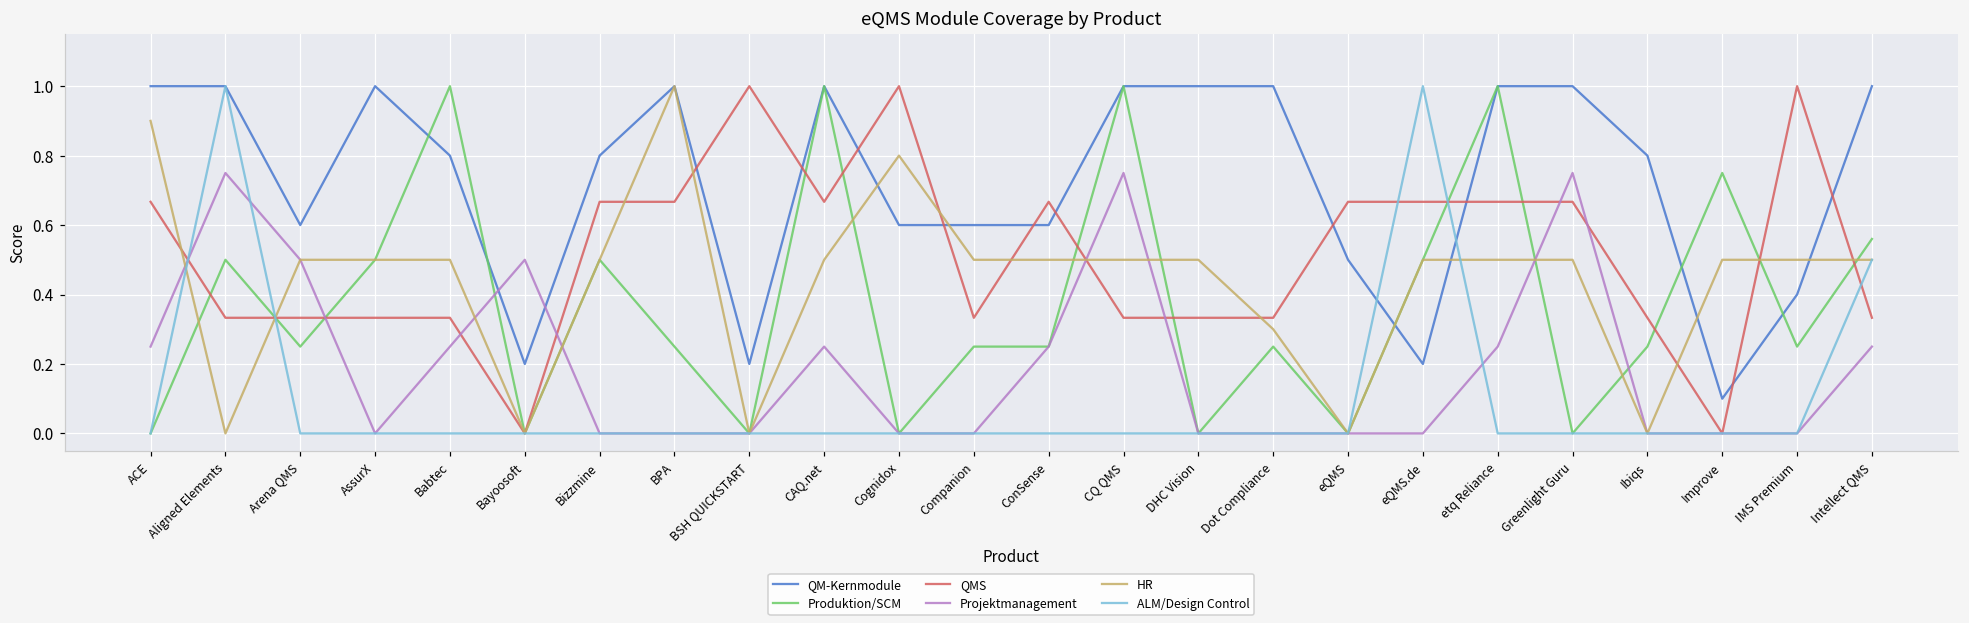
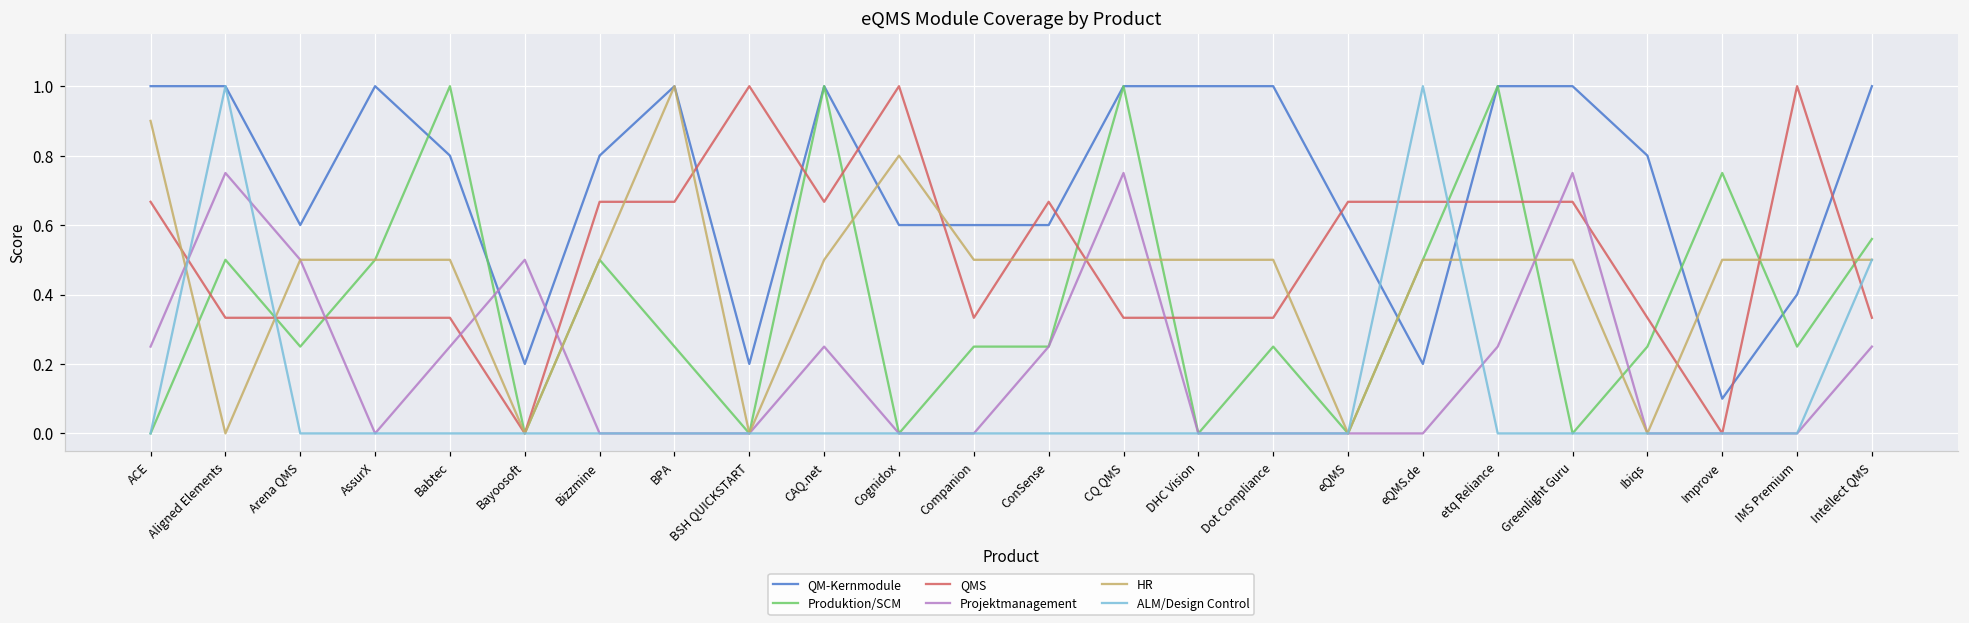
  {
    "QM-Kernmodule": {
      "ACE": 1.0,
      "Arena QMS": 0.6,
      "AssurX": 1.0,
      "Babtec": 0.8,
      "Bayoosoft": 0.2,
      "Bizzmine": 0.8,
      "BSH QUICKSTART": 0.2,
      "Cognidox": 0.6,
      "Companion": 0.6,
      "ConSense": 0.6,
      "DHC Vision": 1.0,
      "Dot Compliance": 1.0,
-     "eQMS": 0.5,
+     "eQMS": 0.6,
      "eQMS.de": 0.2,
      "Greenlight Guru": 1.0,
      "Ibiqs": 0.8,
      "Improve": 0.1,
      "IMS Premium": 0.4,
      "Intellect QMS": 1.0
    },
    "Produktion/SCM": {
      "Aligned Elements": 0.5,
      "Arena QMS": 0.25,
      "Babtec": 1.0,
      "BPA": 0.25,
      "Companion": 0.25,
      "Dot Compliance": 0.25,
      "Ibiqs": 0.25,
      "Improve": 0.75,
      "IMS Premium": 0.25,
      "Intellect QMS": 0.56
    },
    "QMS": {
      "ACE": 0.67,
      "Aligned Elements": 0.33,
      "Arena QMS": 0.33,
      "AssurX": 0.33,
      "Babtec": 0.33,
      "Bizzmine": 0.67,
      "BPA": 0.67,
      "BSH QUICKSTART": 1.0,
      "CAQ.net": 0.67,
      "Cognidox": 1.0,
      "Companion": 0.33,
      "ConSense": 0.67,
      "CQ QMS": 0.33,
      "DHC Vision": 0.33,
      "Dot Compliance": 0.33,
      "eQMS": 0.67,
      "eQMS.de": 0.67,
      "etq Reliance": 0.67,
      "Greenlight Guru": 0.67,
      "Ibiqs": 0.33,
      "IMS Premium": 1.0,
      "Intellect QMS": 0.33
    },
    "Projektmanagement": {
      "ACE": 0.25,
      "Aligned Elements": 0.75,
      "Babtec": 0.25,
      "Bayoosoft": 0.5,
      "CAQ.net": 0.25,
      "CQ QMS": 0.75,
      "eQMS.de": 0.0,
      "etq Reliance": 0.25,
      "Greenlight Guru": 0.75,
      "Intellect QMS": 0.25
    },
    "HR": {
      "ACE": 0.9,
      "Aligned Elements": 0.0,
      "Babtec": 0.5,
      "CAQ.net": 0.5,
      "Cognidox": 0.8,
      "Companion": 0.5,
      "ConSense": 0.5,
      "CQ QMS": 0.5,
      "DHC Vision": 0.5,
-     "Dot Compliance": 0.3,
+     "Dot Compliance": 0.5,
      "etq Reliance": 0.5,
      "Greenlight Guru": 0.5,
      "Improve": 0.5,
      "IMS Premium": 0.5
    },
    "ALM/Design Control": {
      "Arena QMS": 0.0,
      "Babtec": 0.0,
      "CAQ.net": 0.0,
      "ConSense": 0.0,
      "CQ QMS": 0.0,
      "eQMS.de": 1.0,
      "etq Reliance": 0.0
    }
  }
